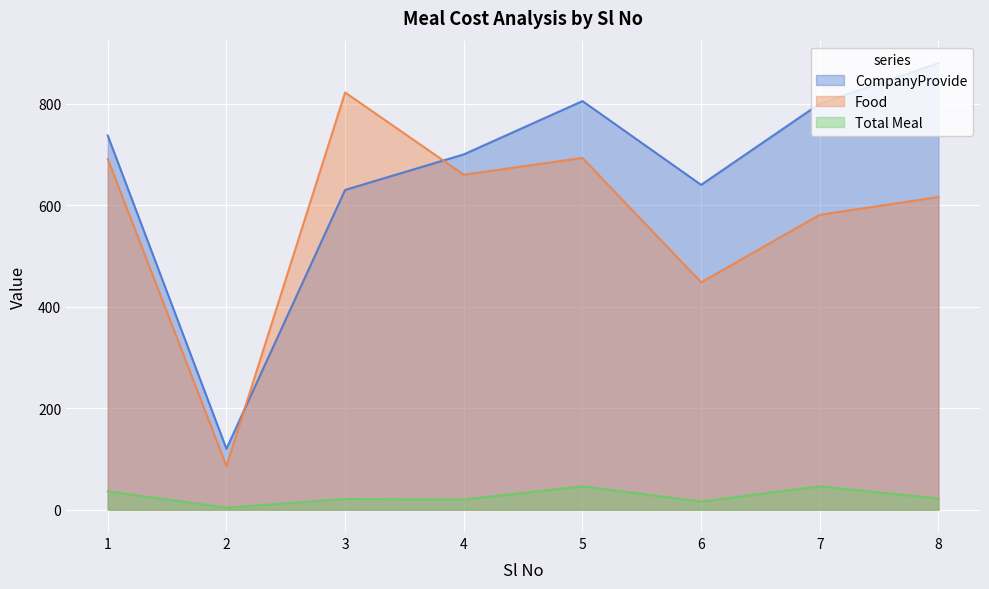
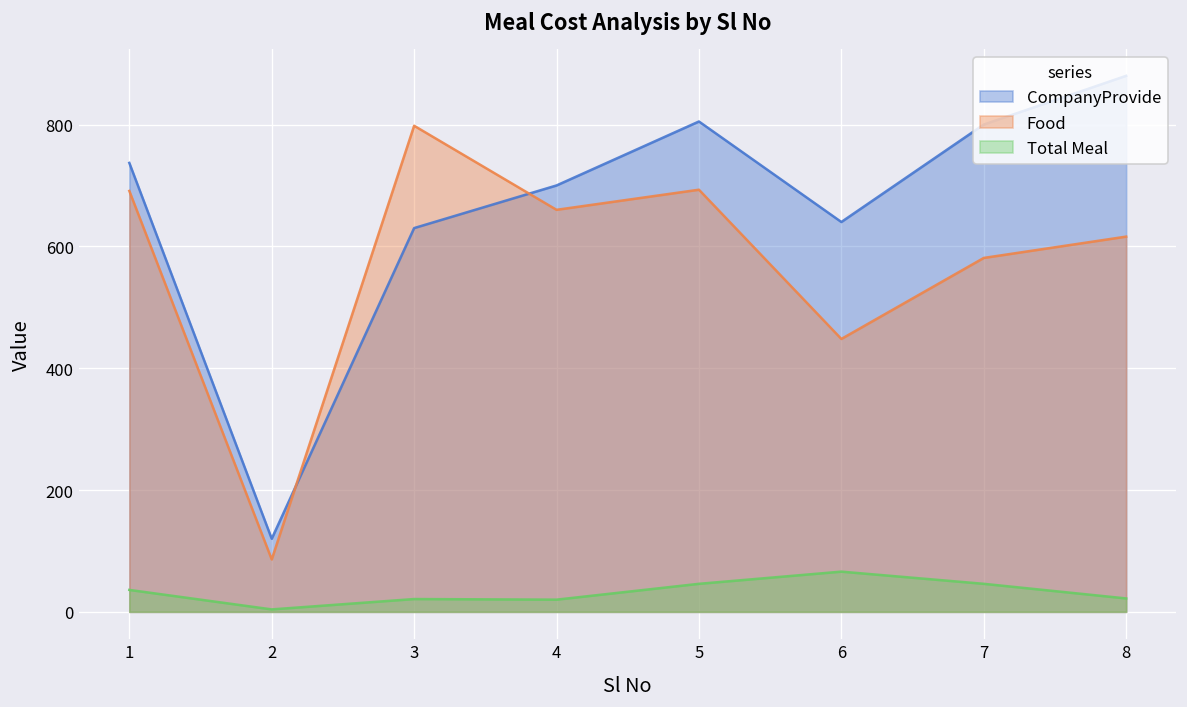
  {
    "CompanyProvide": {
      "1": 740,
      "2": 120,
      "3": 630,
      "4": 700,
      "5": 810,
      "6": 640
    },
    "Food": {
      "1": 690,
      "2": 90,
-     "3": 820,
+     "3": 800,
      "4": 660,
      "5": 690,
      "6": 450,
      "7": 580,
      "8": 620
    },
    "Total Meal": {
      "1": 40,
      "2": 0,
      "3": 20,
      "4": 20,
      "5": 50,
-     "6": 20,
+     "6": 70,
      "7": 50,
      "8": 20
    }
  }
